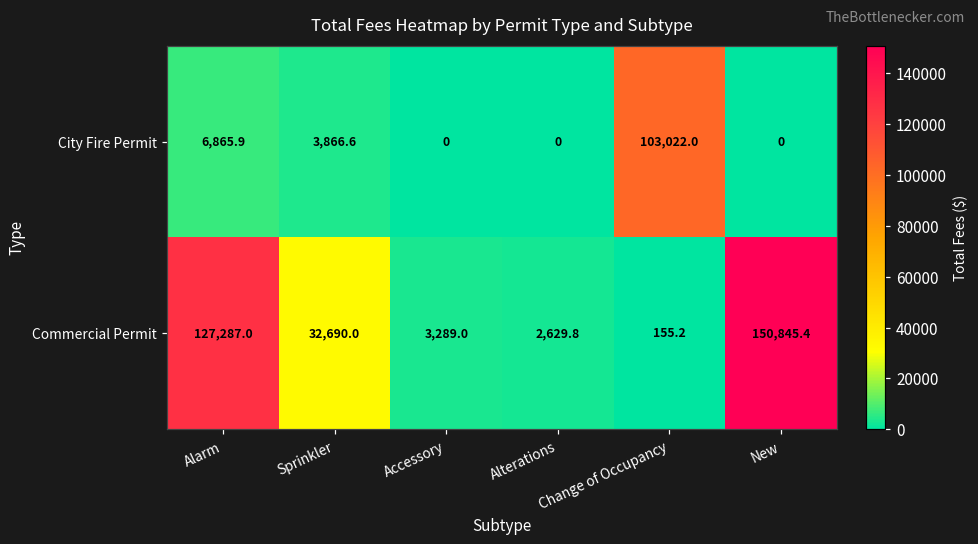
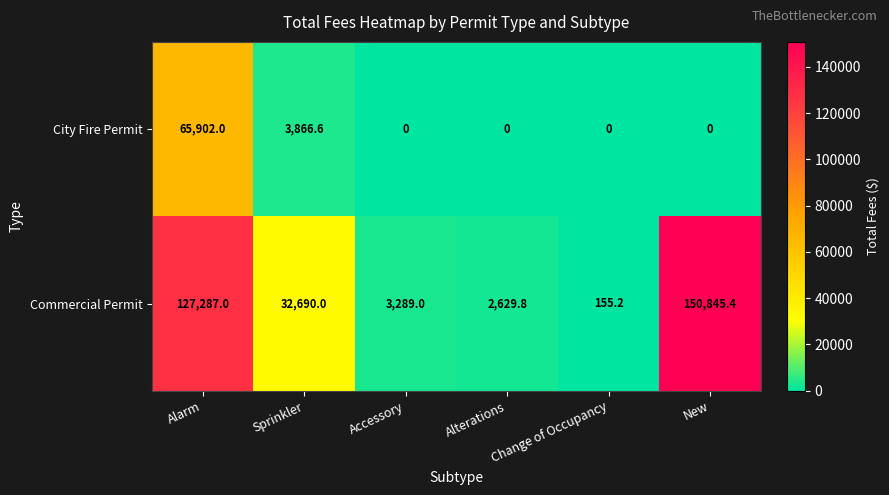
  {
    "City Fire Permit": {
-     "Alarm": "6,865.9",
+     "Alarm": "65,902.0",
      "Sprinkler": "3,866.6",
      "Accessory": "0",
      "Alterations": "0",
-     "Change of Occupancy": "103,022.0",
+     "Change of Occupancy": "0",
      "New": "0"
    },
    "Commercial Permit": {
      "Alarm": "127,287.0",
      "Sprinkler": "32,690.0",
      "Accessory": "3,289.0",
      "Alterations": "2,629.8",
      "Change of Occupancy": "155.2",
      "New": "150,845.4"
    }
  }
